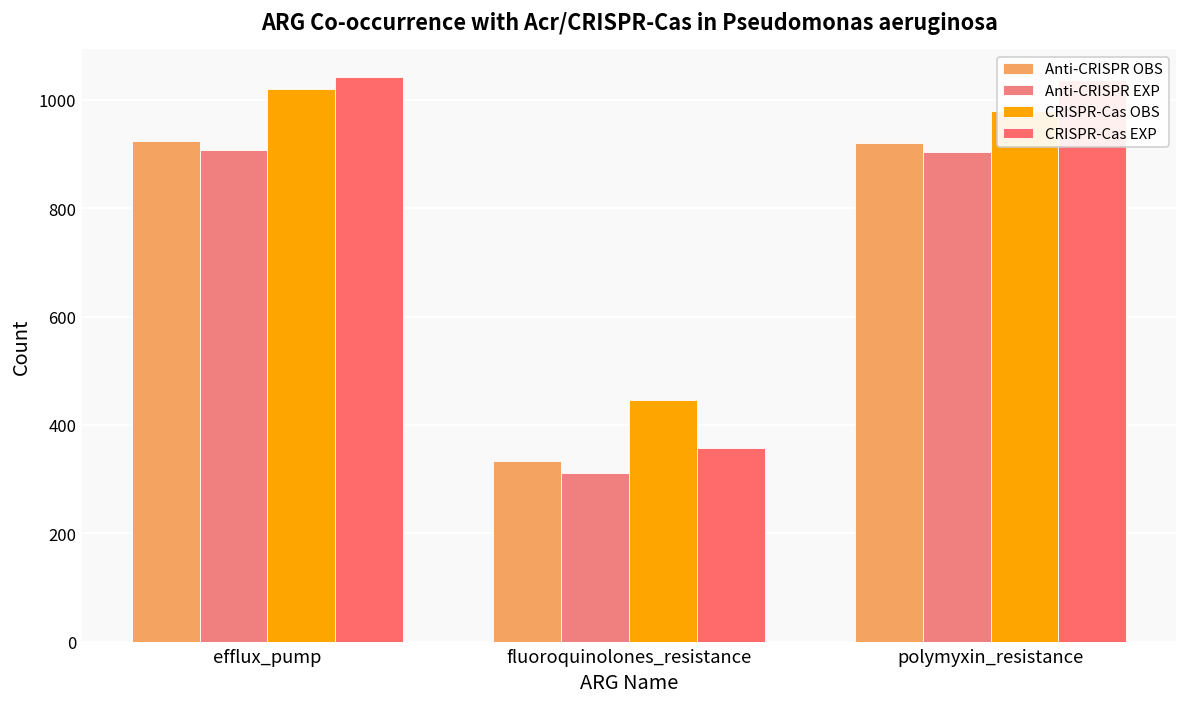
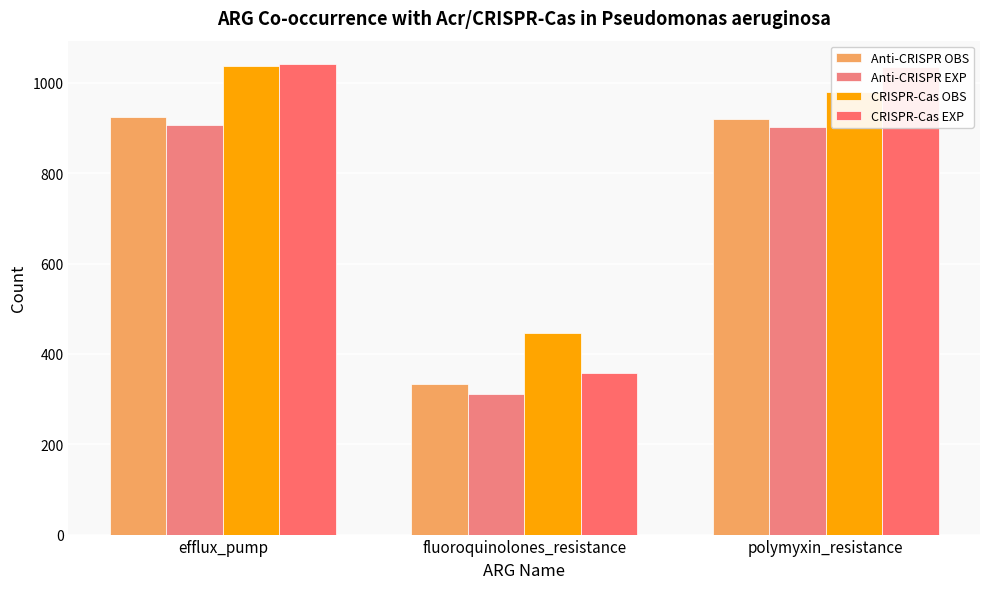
  {
    "CRISPR-Cas OBS": {
-     "efflux_pump": 1020,
+     "efflux_pump": 1040,
      "fluoroquinolones_resistance": 450
    }
  }
